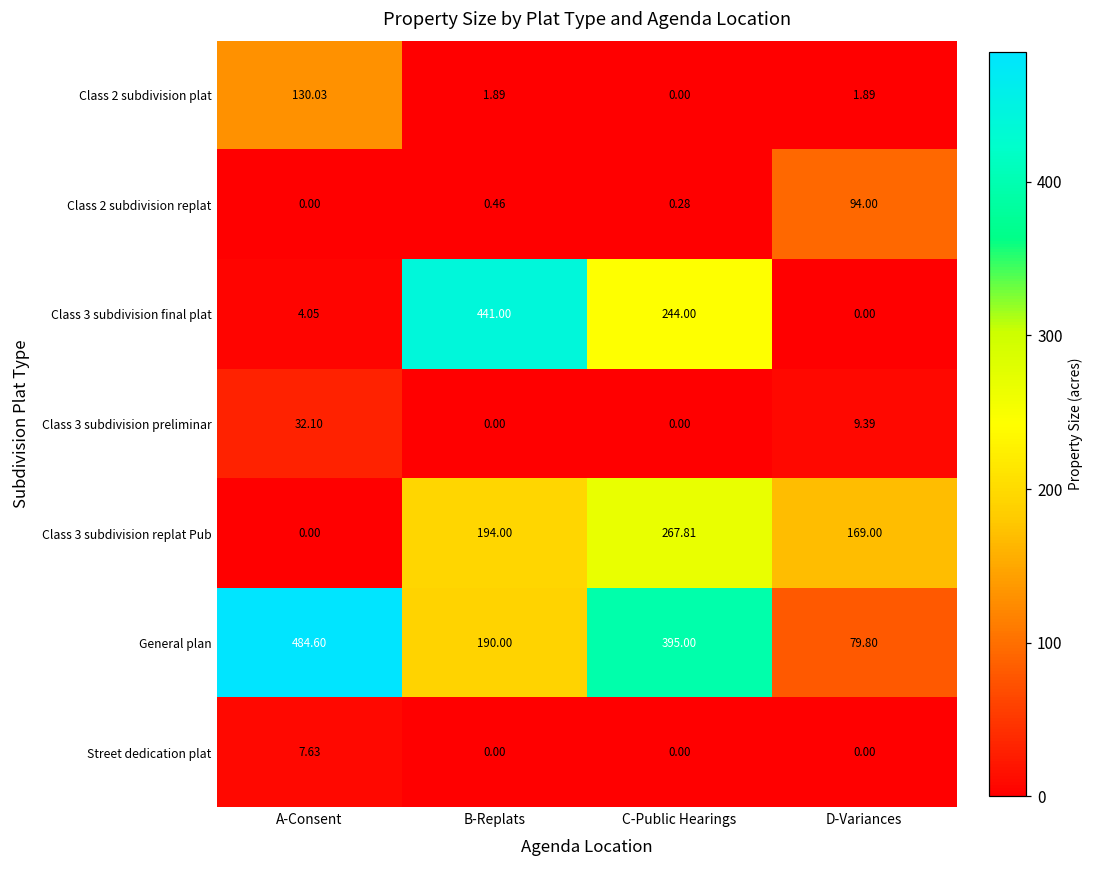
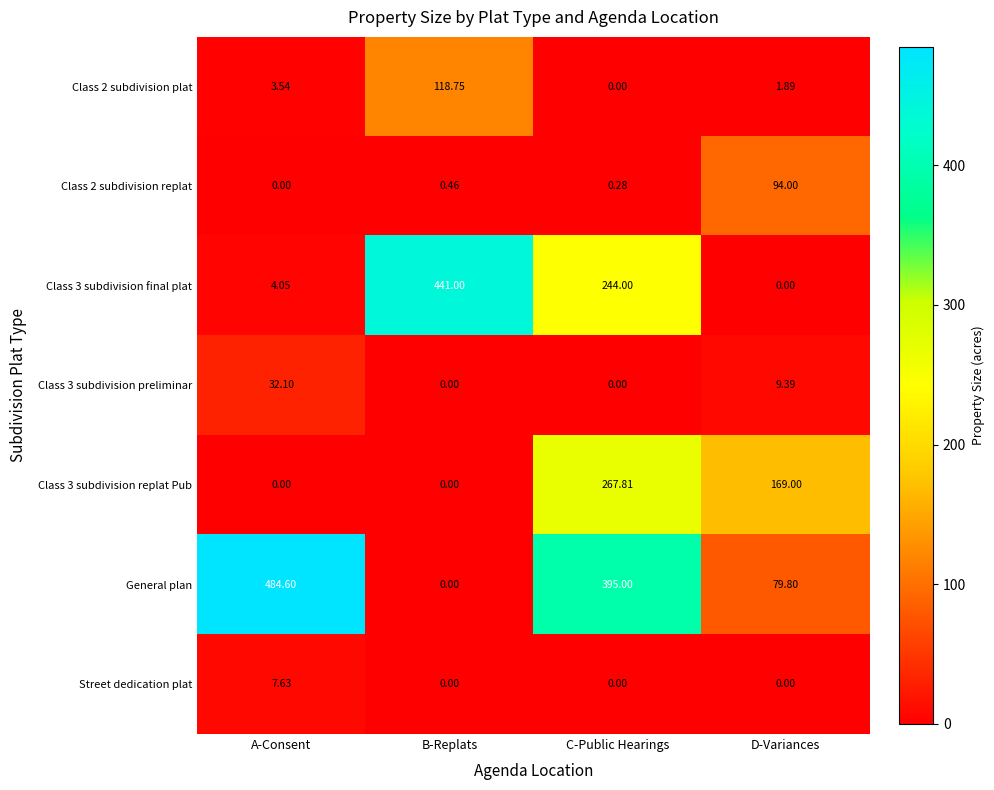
  {
    "Class 2 subdivision plat": {
-     "A-Consent": 130.03,
-     "B-Replats": 1.89,
+     "A-Consent": 3.54,
+     "B-Replats": 118.75,
      "C-Public Hearings": 0.00,
      "D-Variances": 1.89
    },
    "Class 2 subdivision replat": {
      "A-Consent": 0.00,
      "B-Replats": 0.46,
      "C-Public Hearings": 0.28,
      "D-Variances": 94.00
    },
    "Class 3 subdivision final plat": {
      "A-Consent": 4.05,
      "B-Replats": 441.00,
      "C-Public Hearings": 244.00,
      "D-Variances": 0.00
    },
    "Class 3 subdivision preliminar": {
      "A-Consent": 32.10,
      "B-Replats": 0.00,
      "C-Public Hearings": 0.00,
      "D-Variances": 9.39
    },
    "Class 3 subdivision replat Pub": {
      "A-Consent": 0.00,
-     "B-Replats": 194.00,
+     "B-Replats": 0.00,
      "C-Public Hearings": 267.81,
      "D-Variances": 169.00
    },
    "General plan": {
      "A-Consent": 484.60,
-     "B-Replats": 190.00,
+     "B-Replats": 0.00,
      "C-Public Hearings": 395.00,
      "D-Variances": 79.80
    },
    "Street dedication plat": {
      "A-Consent": 7.63,
      "B-Replats": 0.00,
      "C-Public Hearings": 0.00,
      "D-Variances": 0.00
    }
  }
